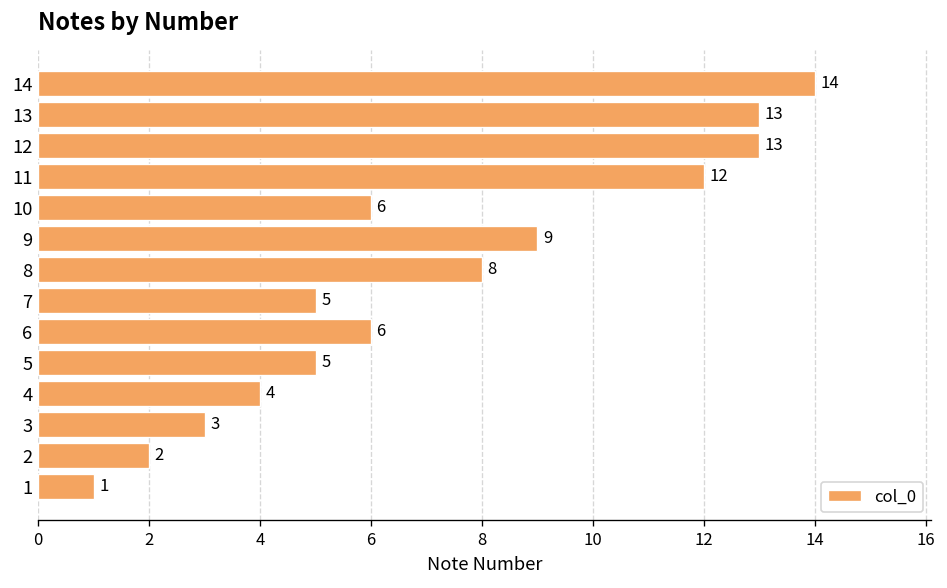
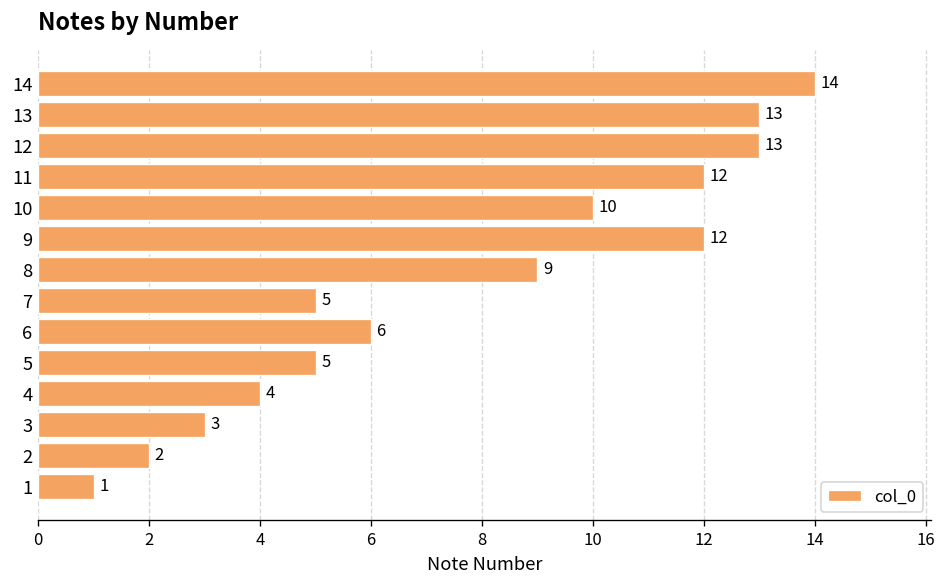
  {
    "14": 14,
    "13": 13,
    "12": 13,
    "11": 12,
-   "10": 6,
-   "9": 9,
-   "8": 8,
+   "10": 10,
+   "9": 12,
+   "8": 9,
    "7": 5,
    "6": 6,
    "5": 5,
    "4": 4,
    "3": 3,
    "2": 2,
    "1": 1
  }
